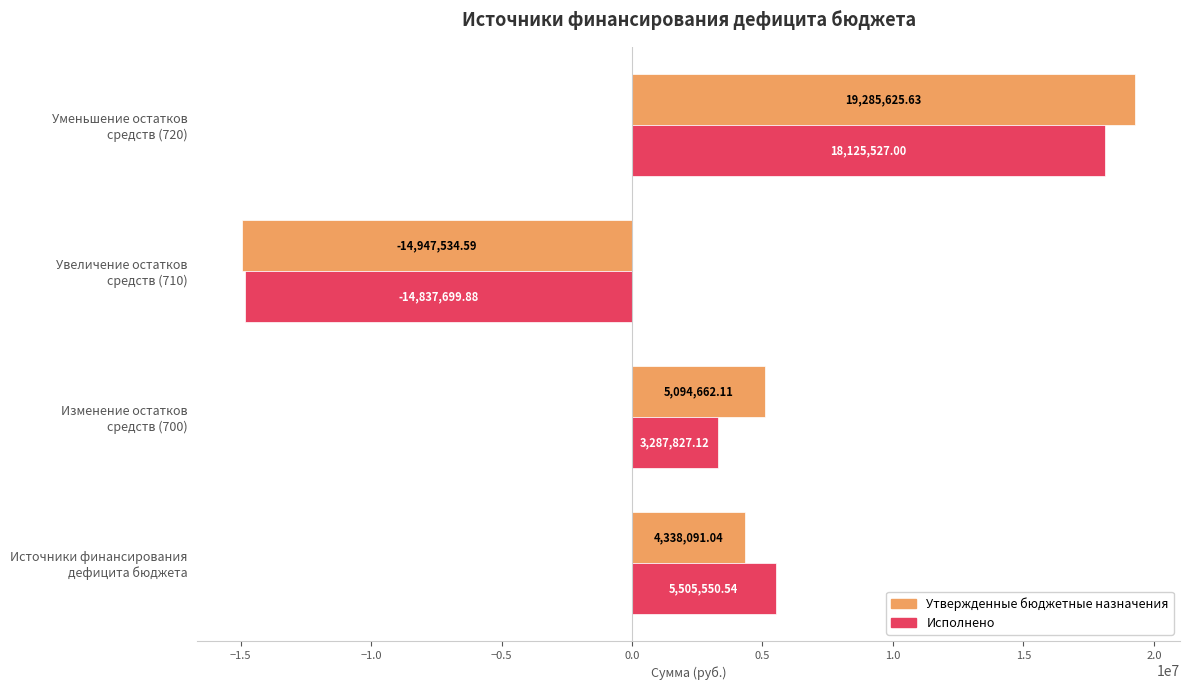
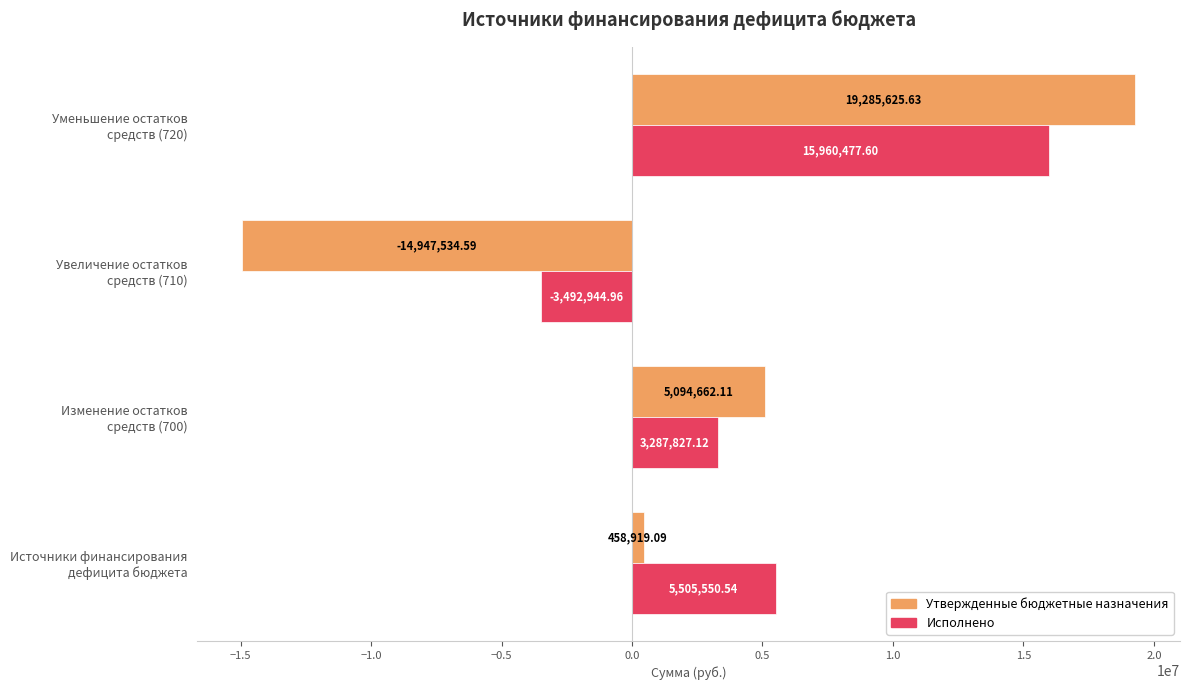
  {
    "Утвержденные бюджетные назначения": {
      "Уменьшение остатков средств (720)": "19,285,625.63",
      "Увеличение остатков средств (710)": "-14,947,534.59",
      "Изменение остатков средств (700)": "5,094,662.11",
-     "Источники финансирования дефицита бюджета": "4,338,091.04"
+     "Источники финансирования дефицита бюджета": "458,919.09"
    },
    "Исполнено": {
-     "Уменьшение остатков средств (720)": "18,125,527.00",
-     "Увеличение остатков средств (710)": "-14,837,699.88",
+     "Уменьшение остатков средств (720)": "15,960,477.60",
+     "Увеличение остатков средств (710)": "-3,492,944.96",
      "Изменение остатков средств (700)": "3,287,827.12",
      "Источники финансирования дефицита бюджета": "5,505,550.54"
    }
  }
